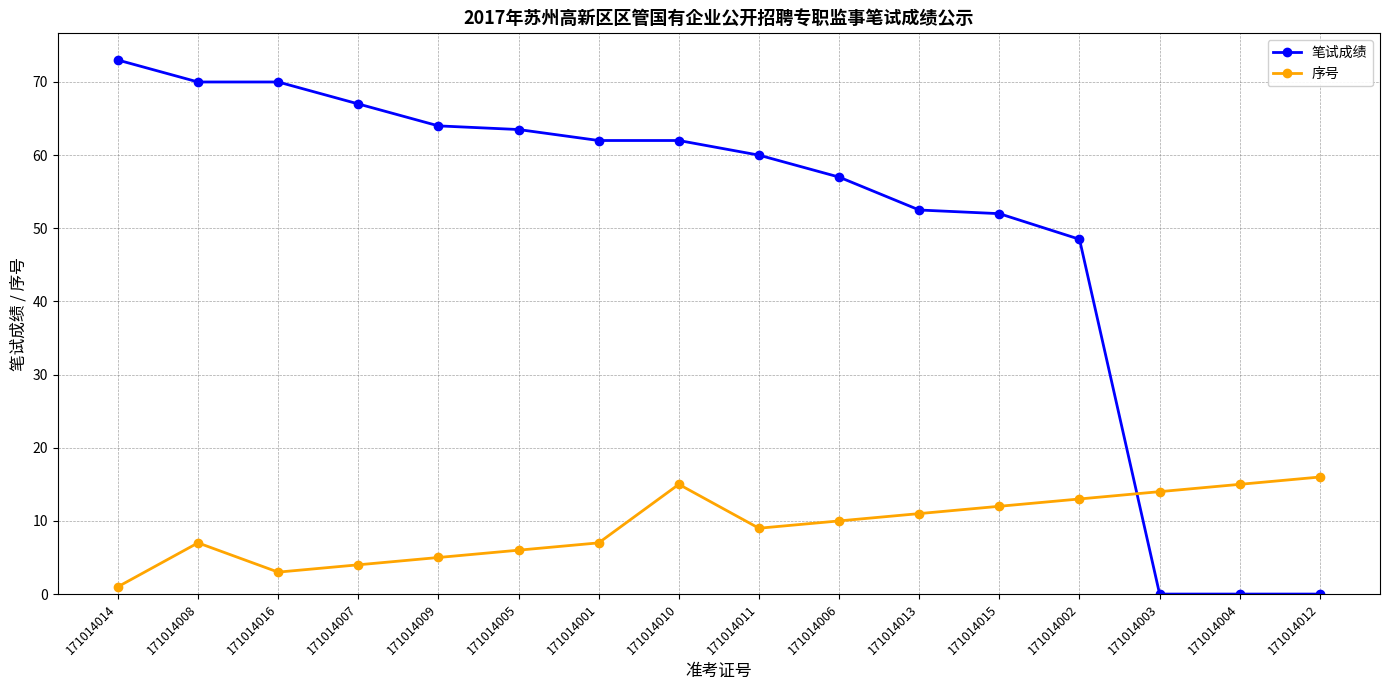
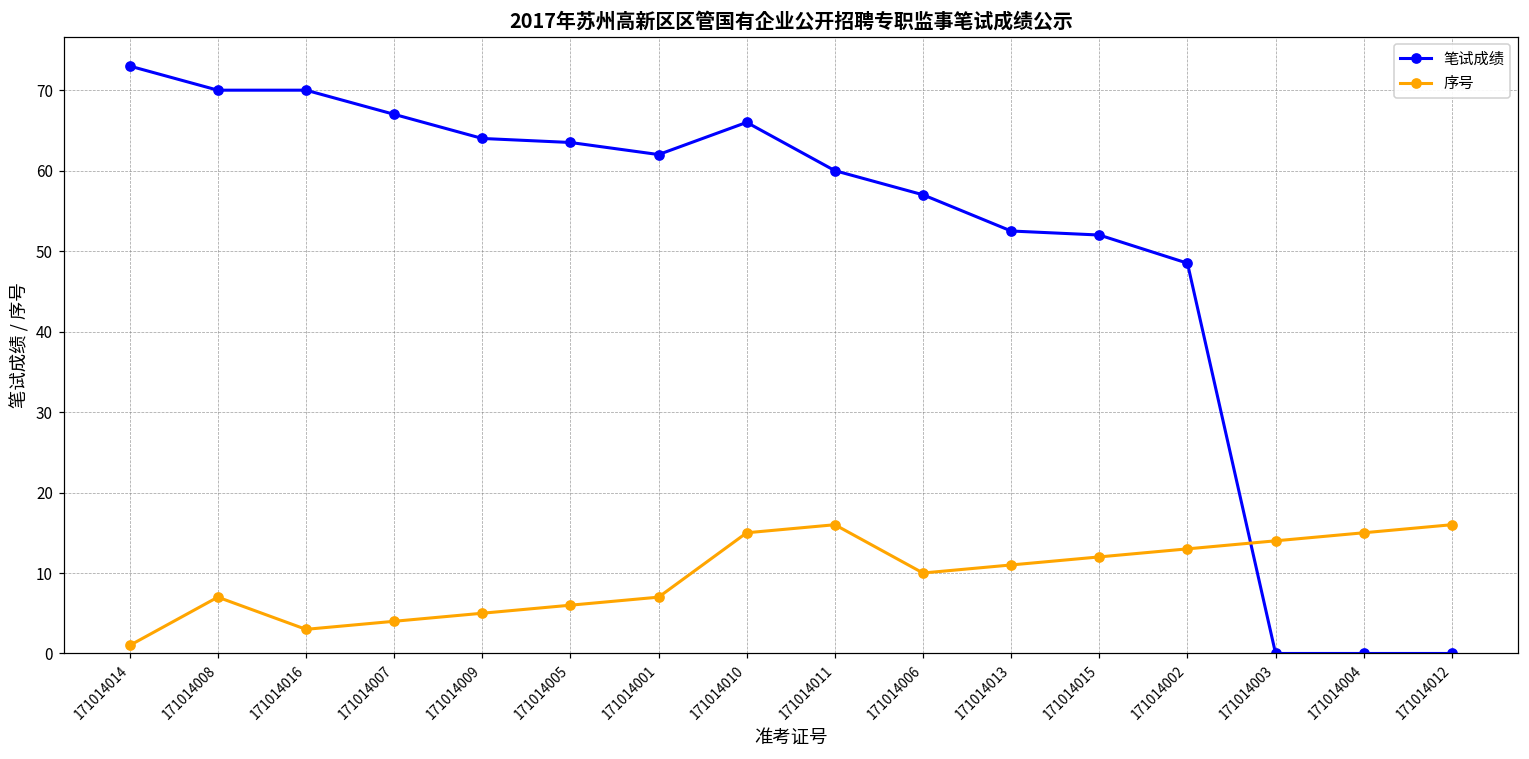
  {
    "笔试成绩": {
      "171014014": 73,
      "171014008": 70,
      "171014016": 70,
      "171014007": 67,
      "171014009": 64,
      "171014005": 64,
      "171014001": 62,
-     "171014010": 62,
+     "171014010": 66,
      "171014011": 60,
      "171014006": 57,
      "171014013": 53,
      "171014015": 52,
      "171014002": 49,
      "171014003": 0,
      "171014004": 0,
      "171014012": 0
    },
    "序号": {
      "171014014": 1,
      "171014008": 7,
      "171014016": 3,
      "171014007": 4,
      "171014009": 5,
      "171014005": 6,
      "171014001": 7,
      "171014010": 15,
-     "171014011": 9,
+     "171014011": 16,
      "171014006": 10,
      "171014013": 11,
      "171014015": 12,
      "171014002": 13,
      "171014003": 14,
      "171014004": 15,
      "171014012": 16
    }
  }
